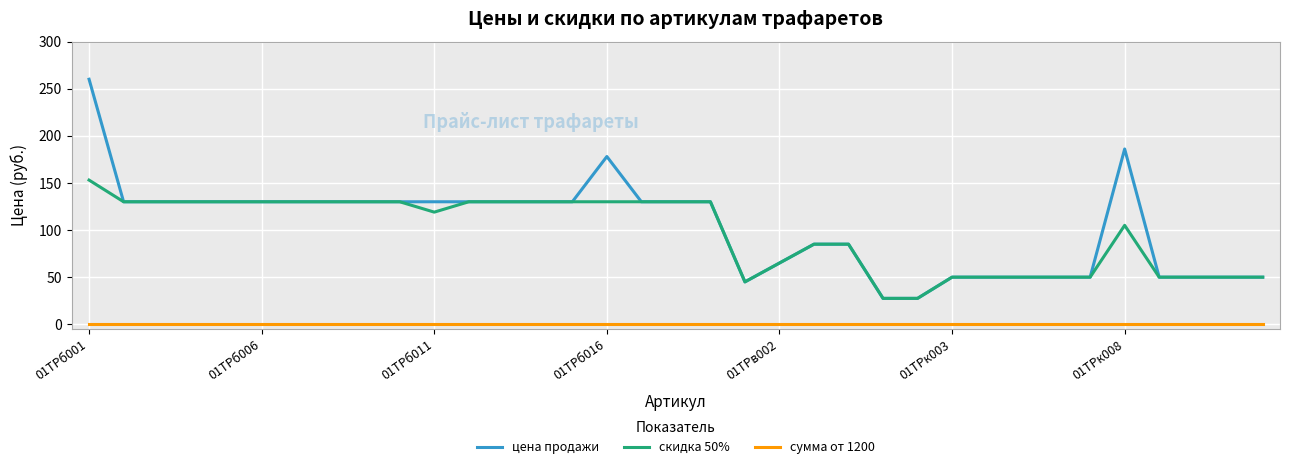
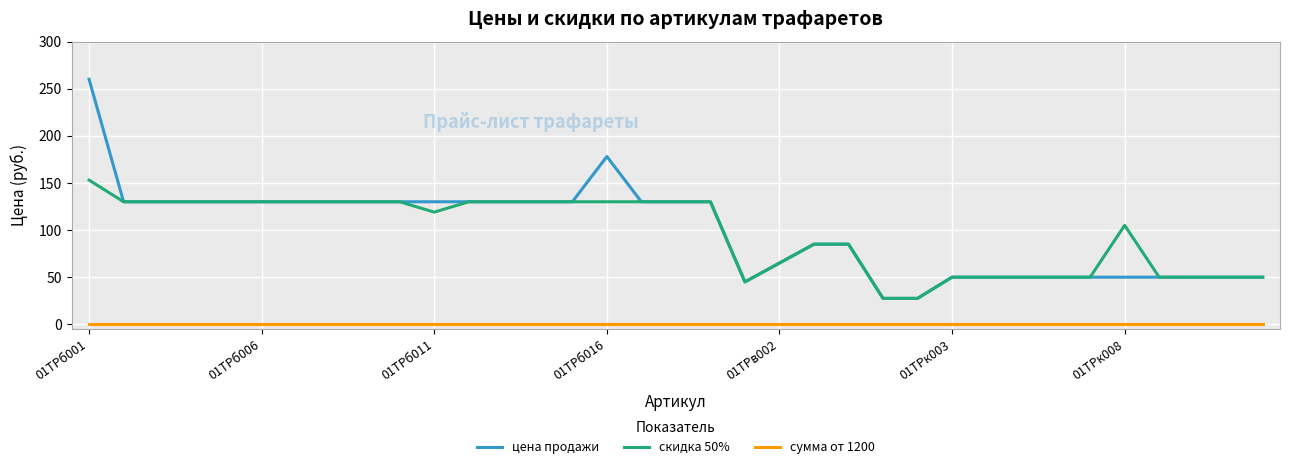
  {
    "цена продажи": {
      "01ТРб001": 260,
      "01ТРб011": 130,
      "01ТРб016": 180,
-     "01ТРк008": 190
+     "01ТРк008": 50
    },
    "скидка 50%": {
      "01ТРб001": 150,
      "01ТРб011": 120,
      "01ТРб016": 130,
      "01ТРк008": 110
    },
    "сумма от 1200": {
      "01ТРб001": 0,
      "01ТРб006": 0,
      "01ТРб011": 0,
      "01ТРб016": 0,
      "01ТРв002": 0,
      "01ТРк003": 0,
      "01ТРк008": 0
    }
  }
